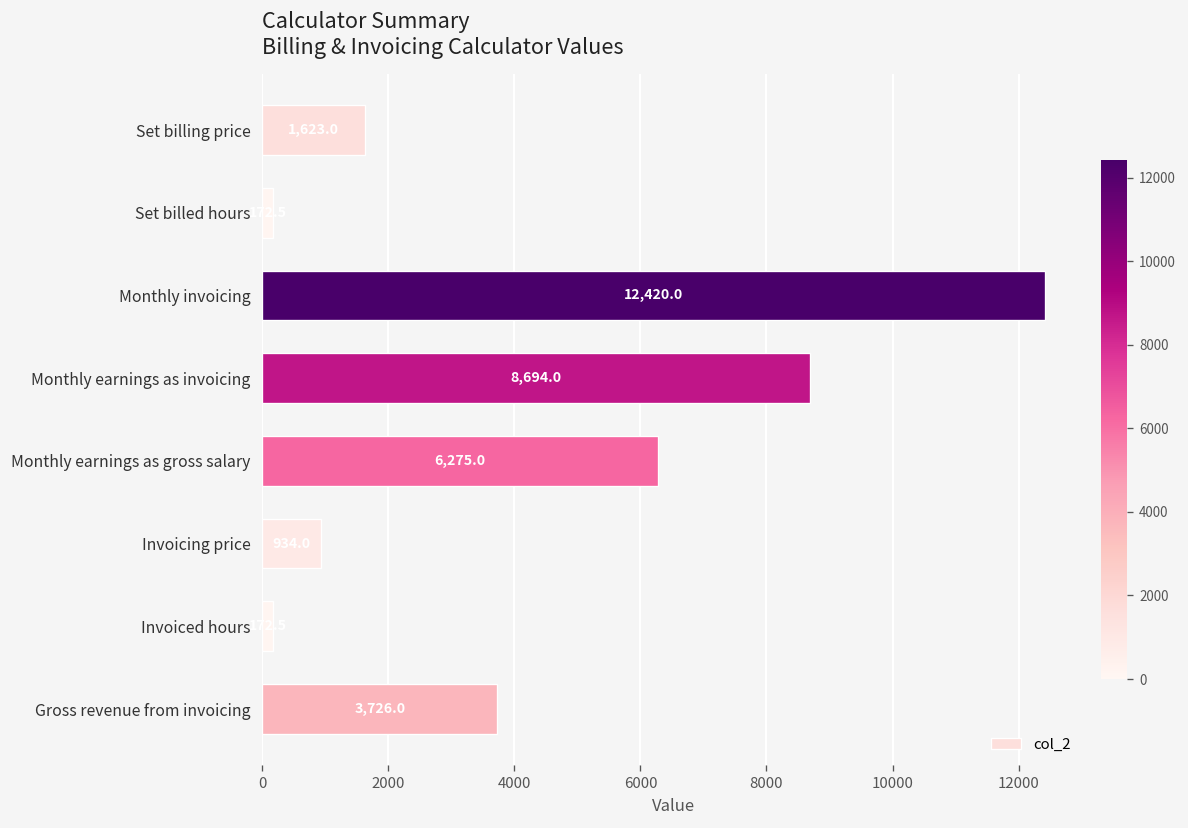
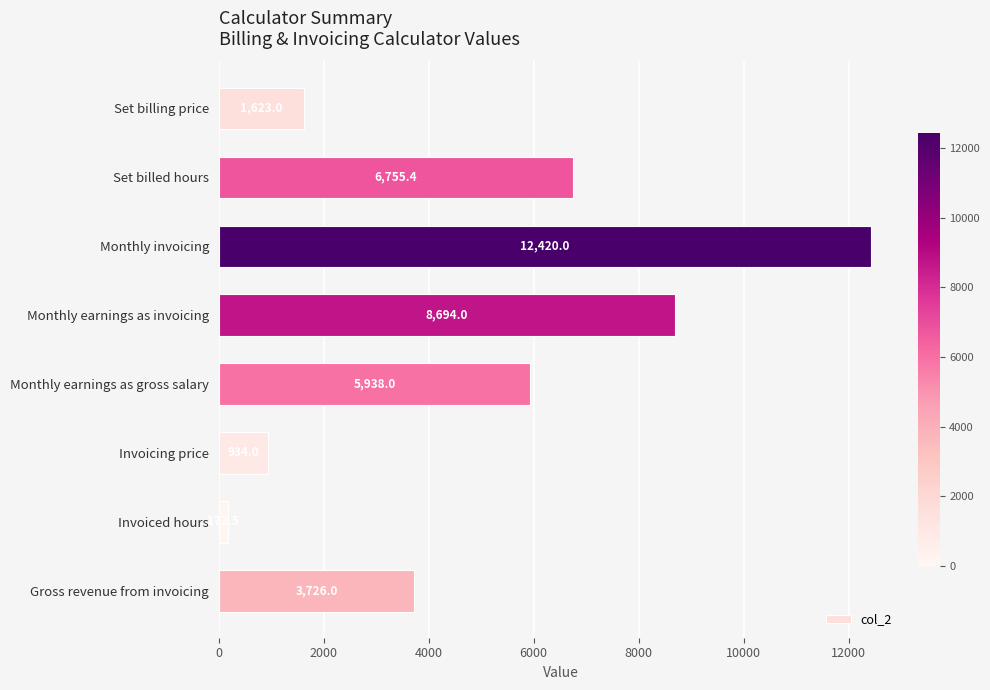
  {
-   "Set billed hours": "200",
+   "Set billed hours": "6800",
    "Monthly invoicing": "12,420.0",
    "Monthly earnings as invoicing": "8,694.0",
-   "Monthly earnings as gross salary": "6,275.0",
+   "Monthly earnings as gross salary": "5,938.0",
    "Gross revenue from invoicing": "3,726.0"
  }
